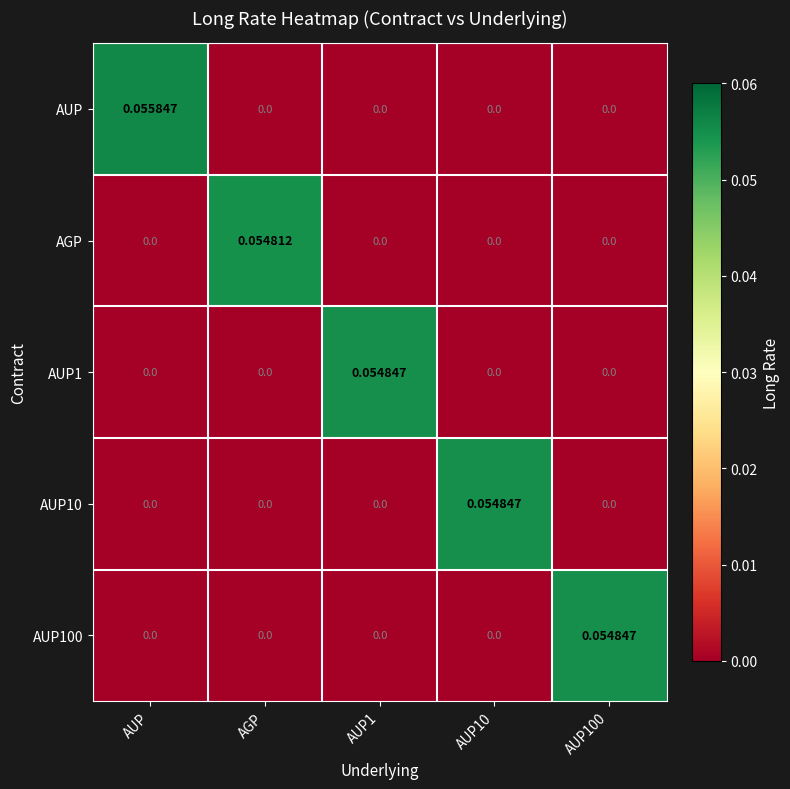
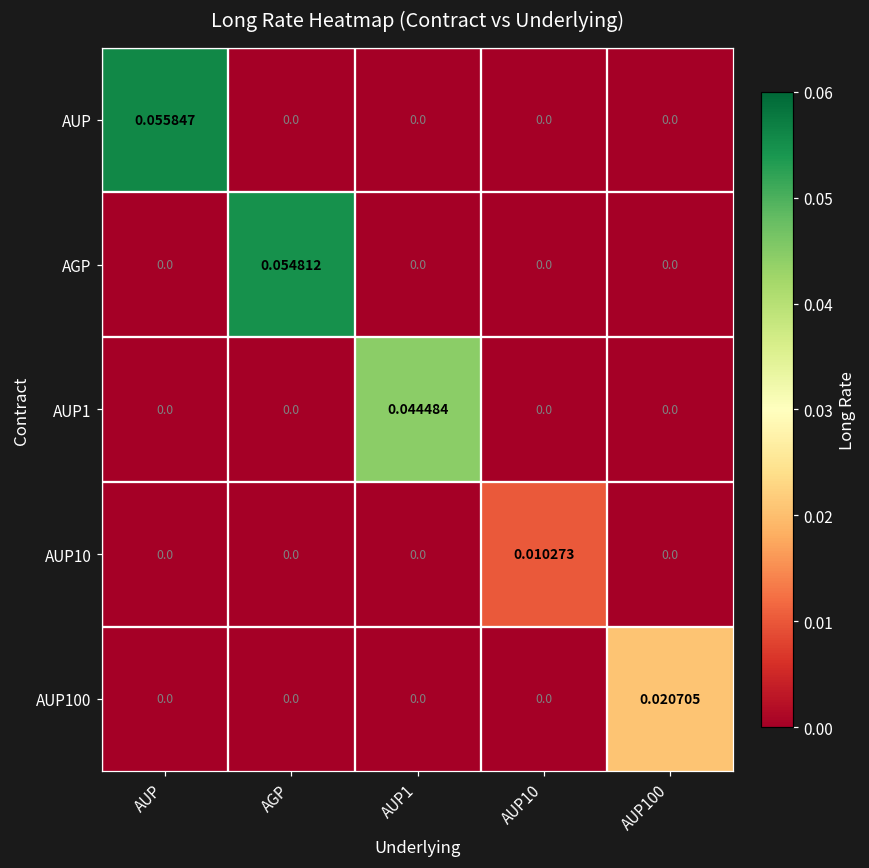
  {
    "AUP": {
      "AUP": 0.055847,
      "AGP": 0.0,
      "AUP1": 0.0,
      "AUP10": 0.0,
      "AUP100": 0.0
    },
    "AGP": {
      "AUP": 0.0,
      "AGP": 0.054812,
      "AUP1": 0.0,
      "AUP10": 0.0,
      "AUP100": 0.0
    },
    "AUP1": {
      "AUP": 0.0,
      "AGP": 0.0,
-     "AUP1": 0.054847,
+     "AUP1": 0.044484,
      "AUP10": 0.0,
      "AUP100": 0.0
    },
    "AUP10": {
      "AUP": 0.0,
      "AGP": 0.0,
      "AUP1": 0.0,
-     "AUP10": 0.054847,
+     "AUP10": 0.010273,
      "AUP100": 0.0
    },
    "AUP100": {
      "AUP": 0.0,
      "AGP": 0.0,
      "AUP1": 0.0,
      "AUP10": 0.0,
-     "AUP100": 0.054847
+     "AUP100": 0.020705
    }
  }
